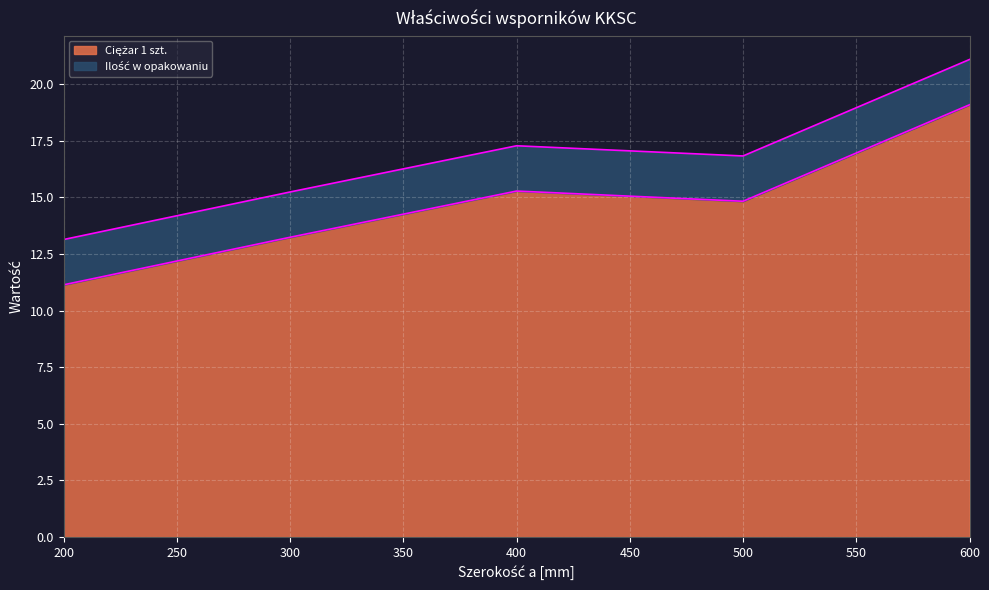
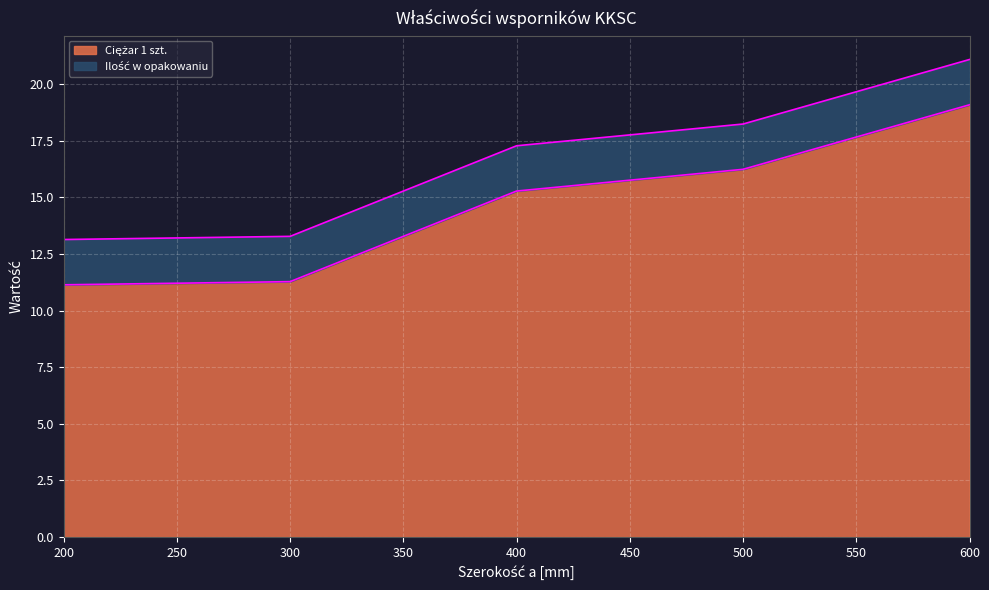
  {
    "Ciężar 1 szt.": {
      "200": 11.1,
-     "300": 13.2,
+     "300": 11.3,
      "400": 15.3,
-     "500": 14.8,
+     "500": 16.2,
      "600": 19.1
    },
    "Ilość w opakowaniu": {
      "200": 2.0,
      "300": 2.0,
      "400": 2.0,
      "500": 2.0,
      "600": 2.0
    }
  }
